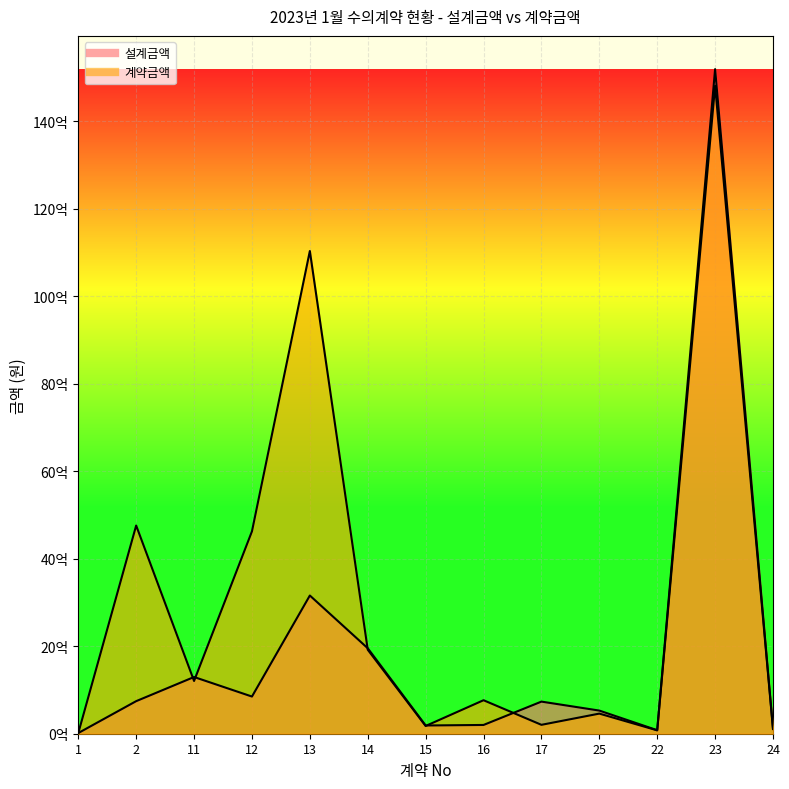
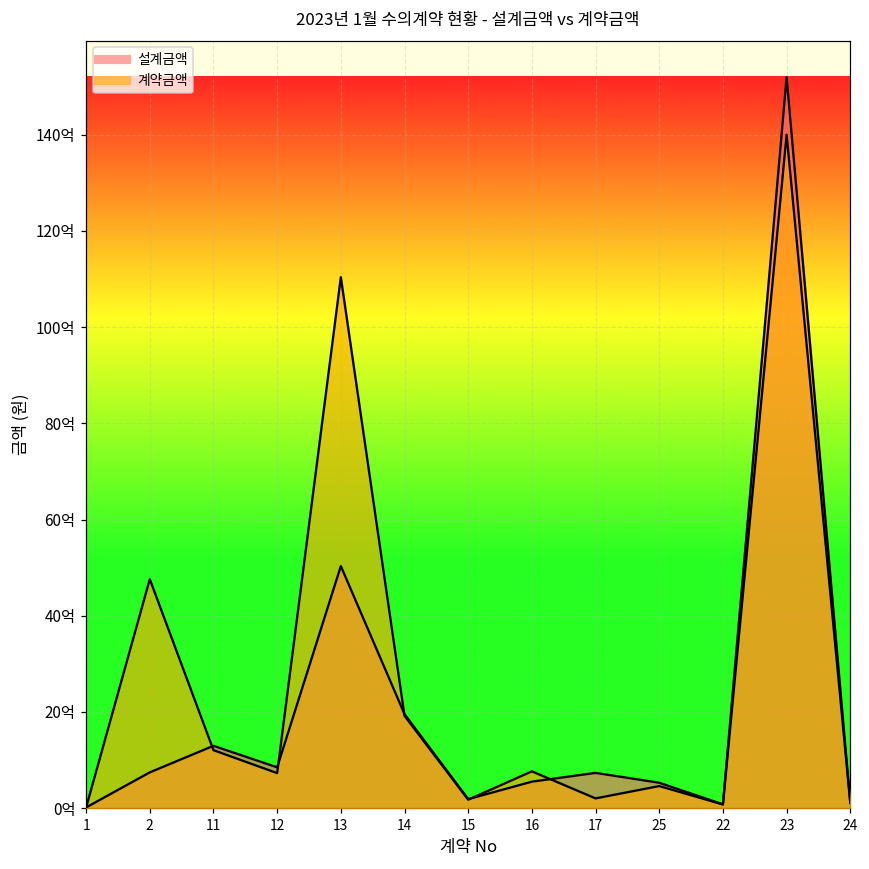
  {
    "설계금액": {
      "2": "7억",
      "11": "13억",
      "12": "9억",
-     "13": "32억",
-     "16": "2억",
+     "13": "50억",
+     "16": "6억",
      "17": "7억",
      "25": "5억",
      "23": "152억"
    },
    "계약금액": {
      "2": "48억",
      "11": "12억",
-     "12": "46억",
+     "12": "7억",
      "13": "110억",
      "16": "8억",
      "17": "2억",
      "25": "5억",
-     "23": "148억"
+     "23": "140억"
    }
  }
